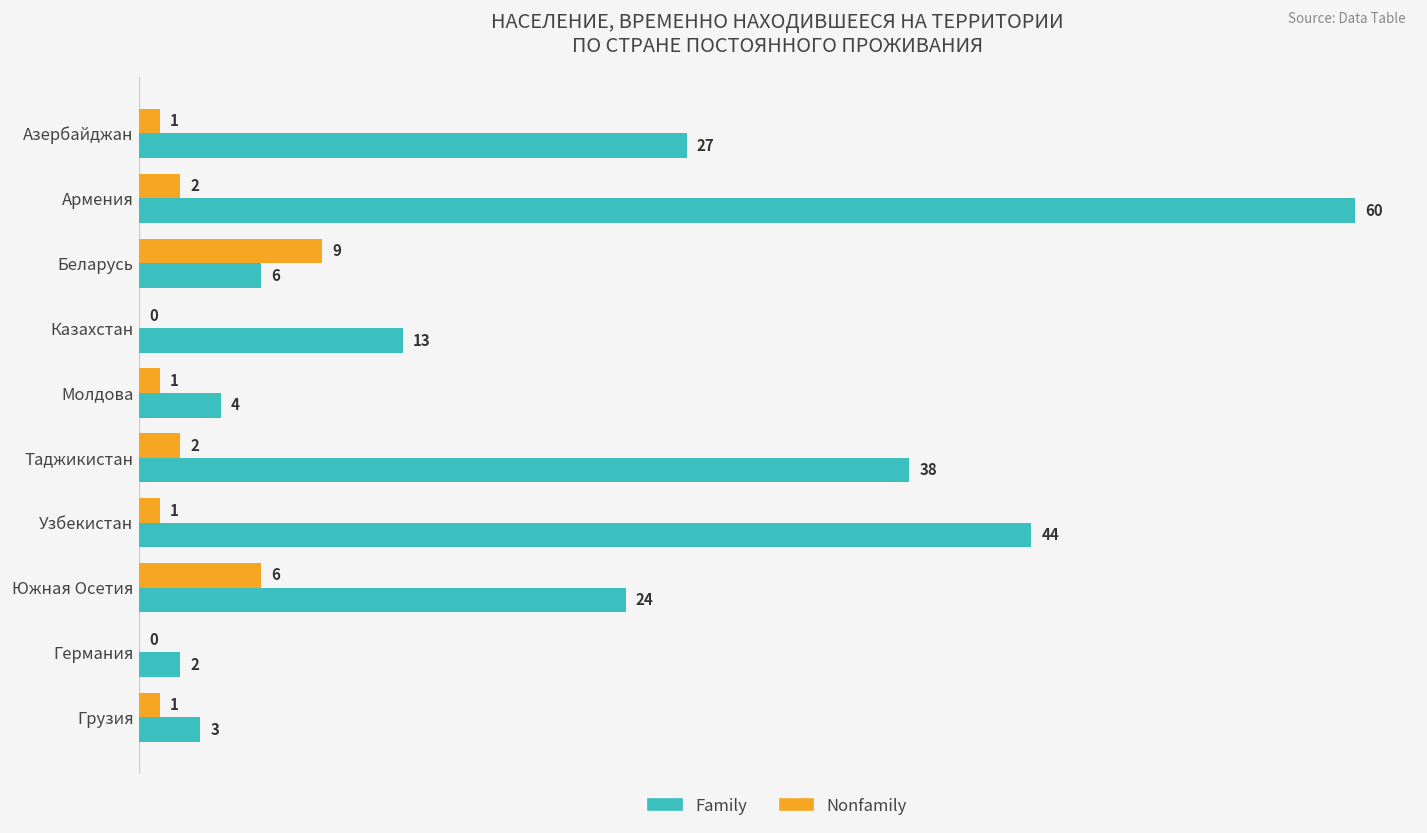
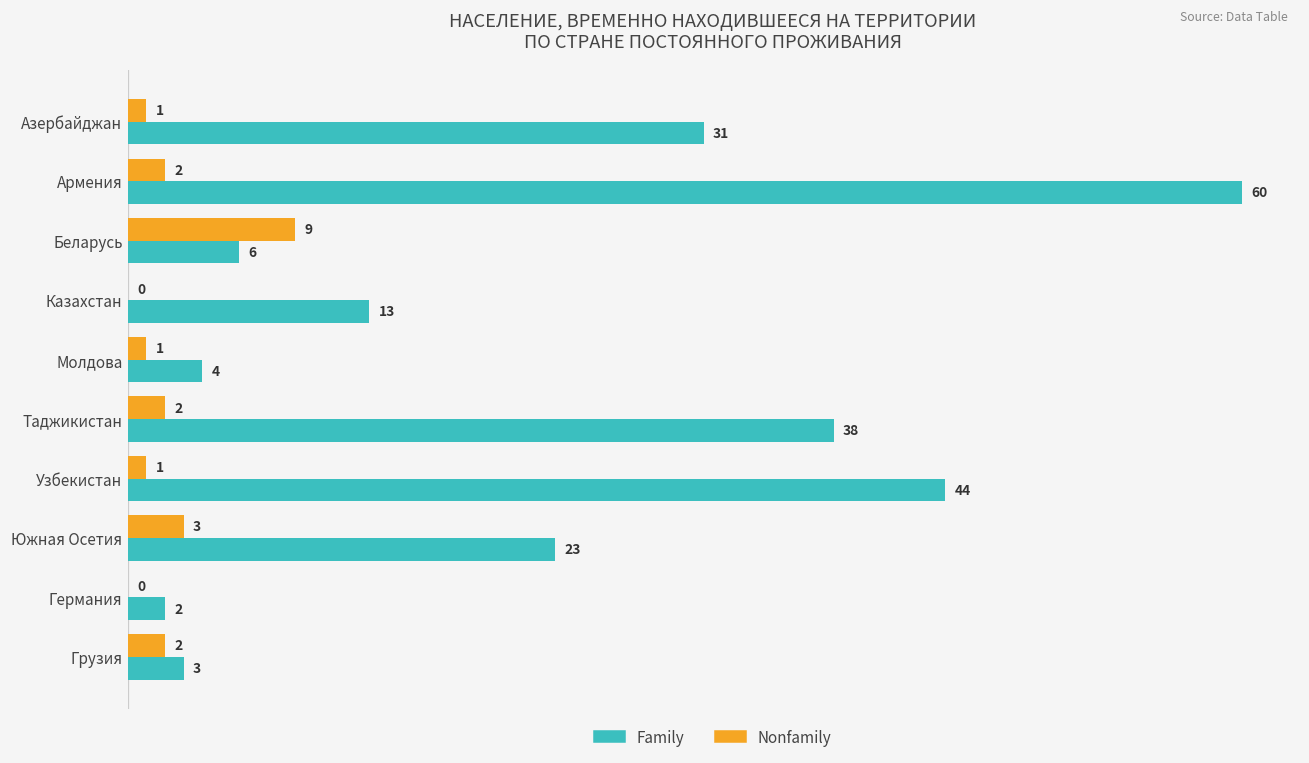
  {
    "Family": {
-     "Азербайджан": 27,
+     "Азербайджан": 31,
      "Армения": 60,
      "Беларусь": 6,
      "Казахстан": 13,
      "Молдова": 4,
      "Таджикистан": 38,
      "Узбекистан": 44,
-     "Южная Осетия": 24,
+     "Южная Осетия": 23,
      "Германия": 2,
      "Грузия": 3
    },
    "Nonfamily": {
      "Азербайджан": 1,
      "Армения": 2,
      "Беларусь": 9,
      "Казахстан": 0,
      "Молдова": 1,
      "Таджикистан": 2,
      "Узбекистан": 1,
-     "Южная Осетия": 6,
+     "Южная Осетия": 3,
      "Германия": 0,
-     "Грузия": 1
+     "Грузия": 2
    }
  }
